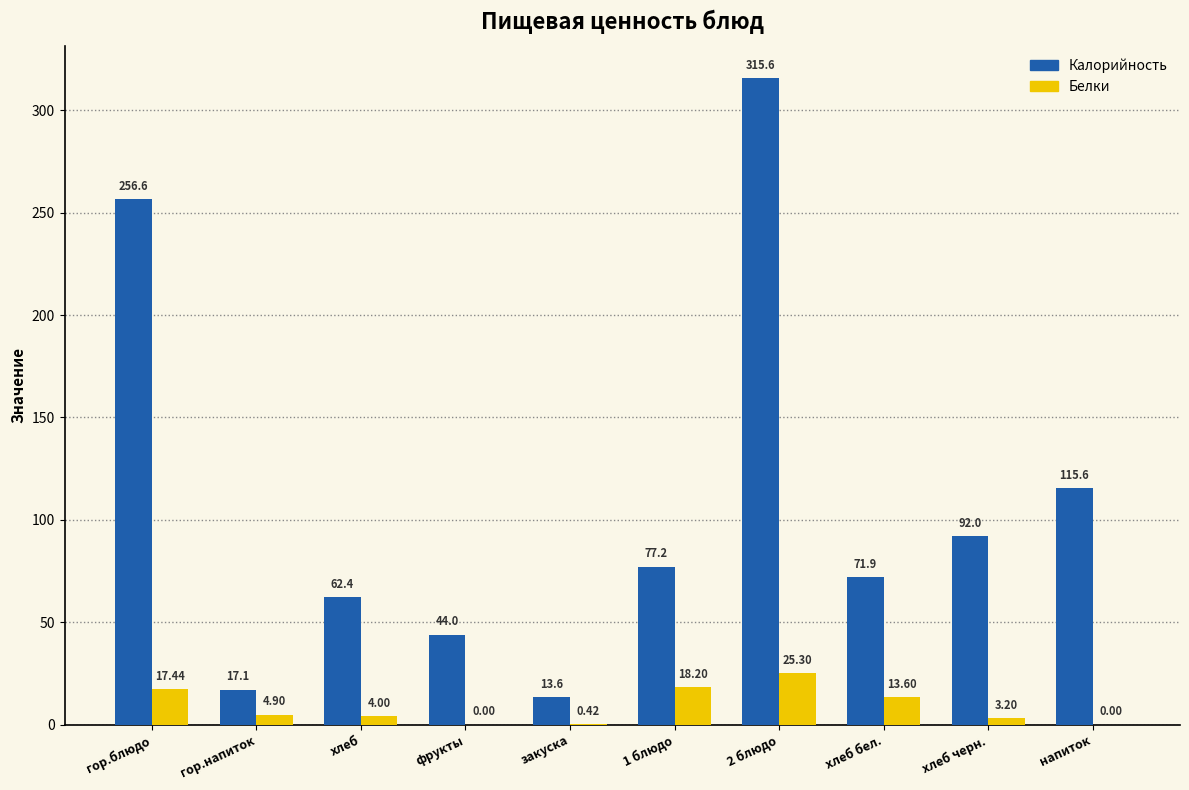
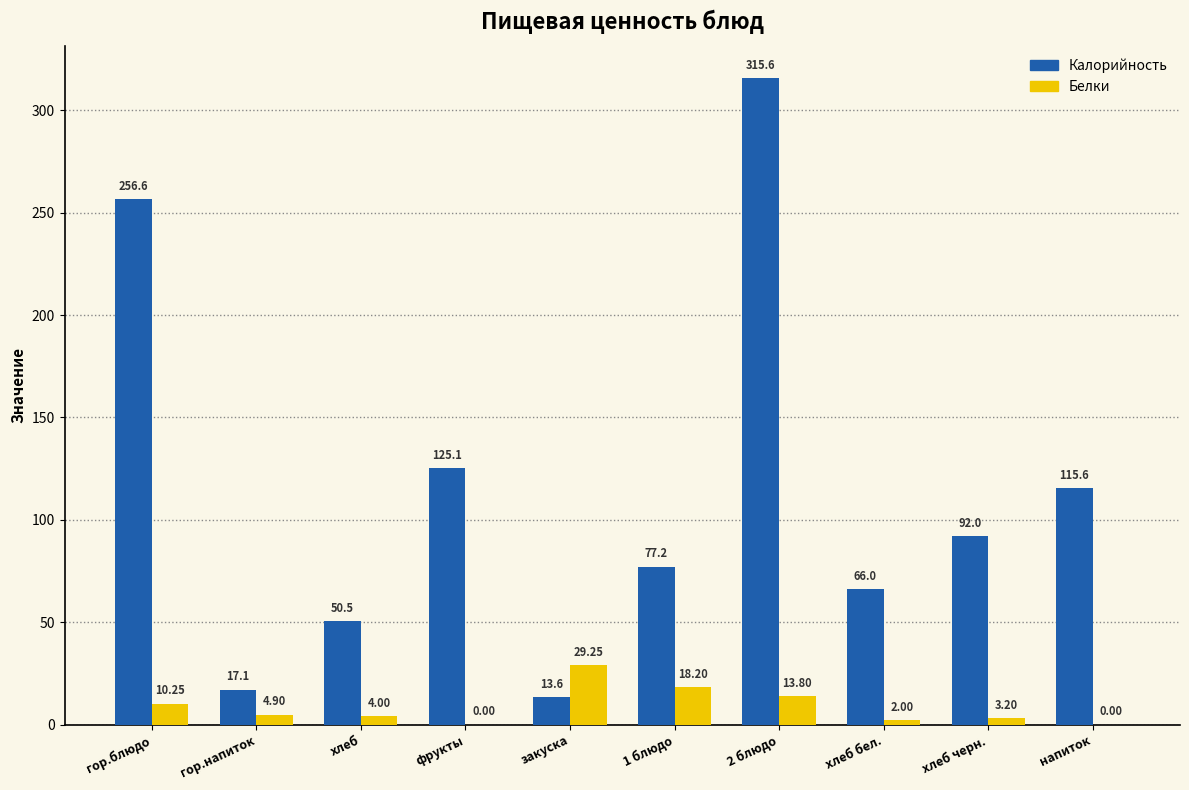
  {
    "Калорийность": {
      "гор.блюдо": 256.6,
      "гор.напиток": 17.1,
-     "хлеб": 62.4,
-     "фрукты": 44.0,
+     "хлеб": 50.5,
+     "фрукты": 125.1,
      "закуска": 13.6,
      "1 блюдо": 77.2,
      "2 блюдо": 315.6,
-     "хлеб бел.": 71.9,
+     "хлеб бел.": 66.0,
      "хлеб черн.": 92.0,
      "напиток": 115.6
    },
    "Белки": {
-     "гор.блюдо": 17.44,
+     "гор.блюдо": 10.25,
      "гор.напиток": 4.90,
      "хлеб": 4.00,
      "фрукты": 0.00,
-     "закуска": 0.42,
+     "закуска": 29.25,
      "1 блюдо": 18.20,
-     "2 блюдо": 25.30,
-     "хлеб бел.": 13.60,
+     "2 блюдо": 13.80,
+     "хлеб бел.": 2.00,
      "хлеб черн.": 3.20,
      "напиток": 0.00
    }
  }
